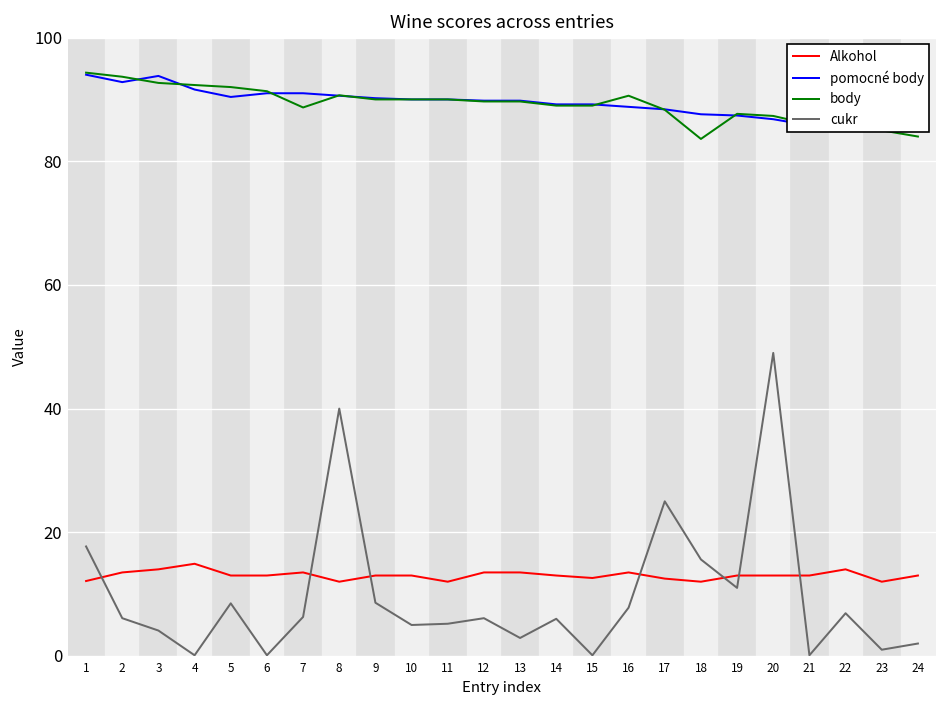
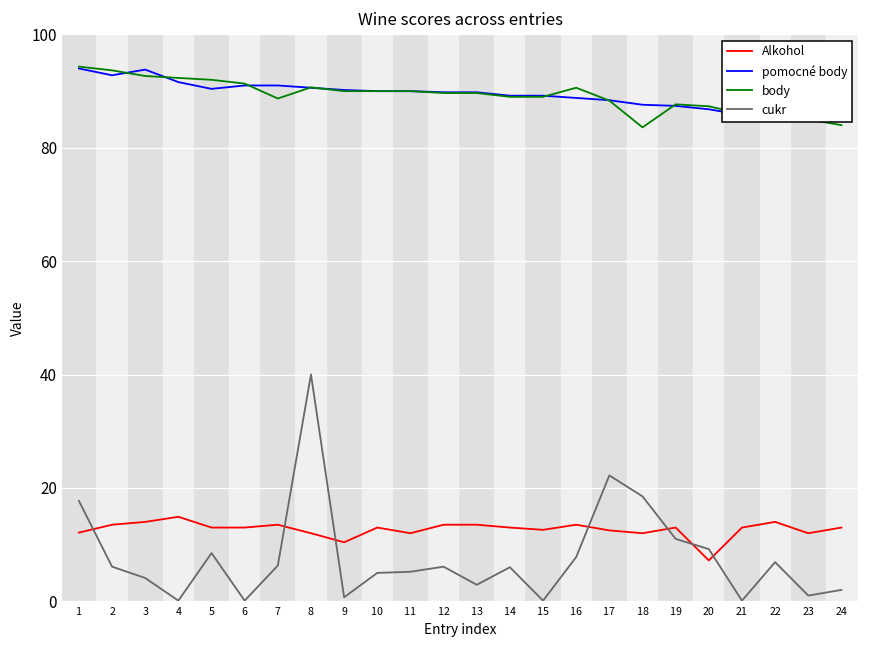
  {
    "Alkohol": {
      "1": 12,
      "2": 14,
      "3": 14,
      "4": 15,
      "5": 13,
      "6": 13,
      "7": 14,
      "8": 12,
-     "9": 13,
+     "9": 10,
      "10": 13,
      "11": 12,
      "12": 14,
      "13": 14,
      "14": 13,
      "15": 13,
      "16": 14,
      "17": 13,
      "18": 12,
      "19": 13,
-     "20": 13,
+     "20": 7,
      "21": 13,
      "22": 14,
      "23": 12,
      "24": 13
    },
    "pomocné body": {
      "2": 93,
      "3": 94,
      "4": 92,
      "5": 90,
      "7": 91,
      "16": 89,
      "18": 88,
      "20": 87
    },
    "body": {
      "2": 94,
      "3": 93,
      "4": 92,
      "5": 92,
      "7": 89,
      "16": 91,
      "18": 84,
      "20": 87,
      "24": 84
    },
    "cukr": {
      "1": 18,
      "2": 6,
      "3": 4,
      "4": 0,
      "5": 9,
      "6": 0,
      "7": 6,
      "8": 40,
-     "9": 9,
+     "9": 1,
      "10": 5,
      "11": 5,
      "12": 6,
      "13": 3,
      "14": 6,
      "15": 0,
      "16": 8,
-     "17": 25,
-     "18": 16,
+     "17": 22,
+     "18": 19,
      "19": 11,
-     "20": 49,
+     "20": 9,
      "21": 0,
      "22": 7,
      "23": 1,
      "24": 2
    }
  }
